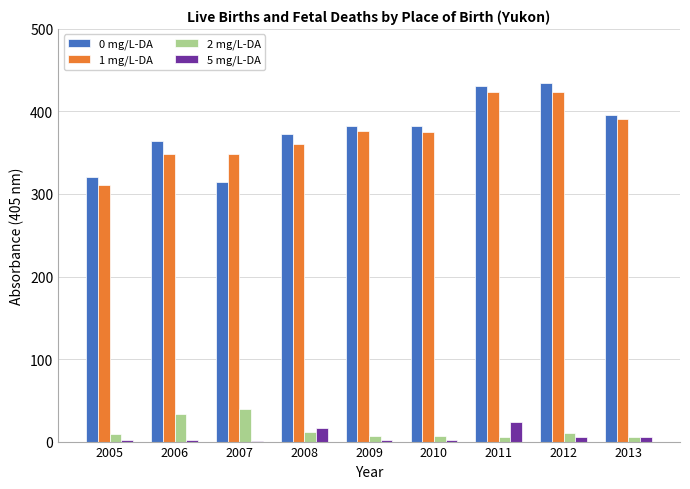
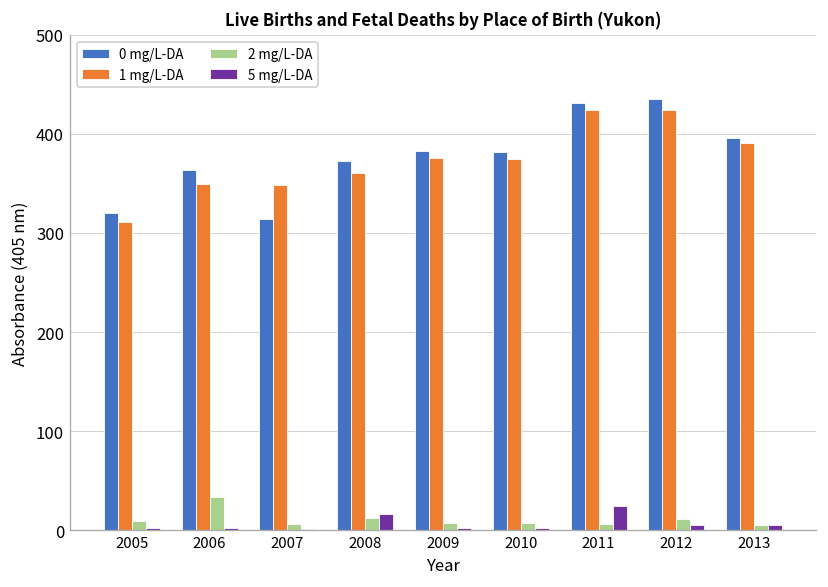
  {
    "0 mg/L-DA": {
      "2005": 320,
      "2006": 360,
      "2007": 310,
      "2008": 370,
      "2009": 380,
      "2010": 380,
      "2011": 430,
      "2012": 440,
      "2013": 400
    },
    "1 mg/L-DA": {
      "2005": 310,
      "2006": 350,
      "2007": 350,
      "2008": 360,
      "2009": 380,
      "2010": 380,
      "2011": 420,
      "2012": 420,
      "2013": 390
    },
    "2 mg/L-DA": {
      "2005": 10,
      "2006": 30,
-     "2007": 40,
+     "2007": 10,
      "2008": 10,
      "2009": 10,
      "2010": 10,
      "2011": 10,
      "2012": 10,
      "2013": 10
    },
    "5 mg/L-DA": {
      "2008": 20,
      "2011": 20,
      "2012": 10,
      "2013": 10
    }
  }
